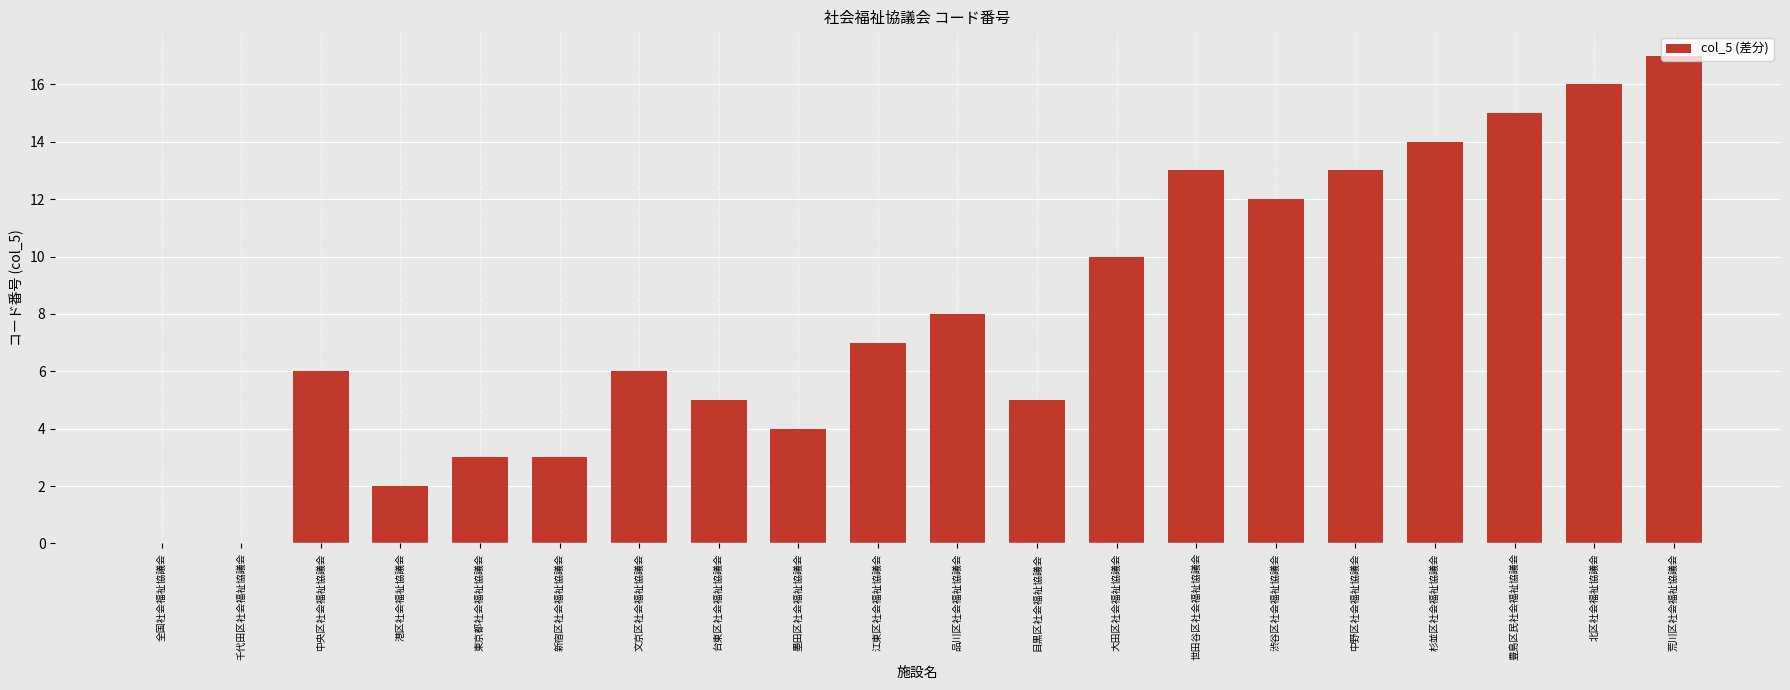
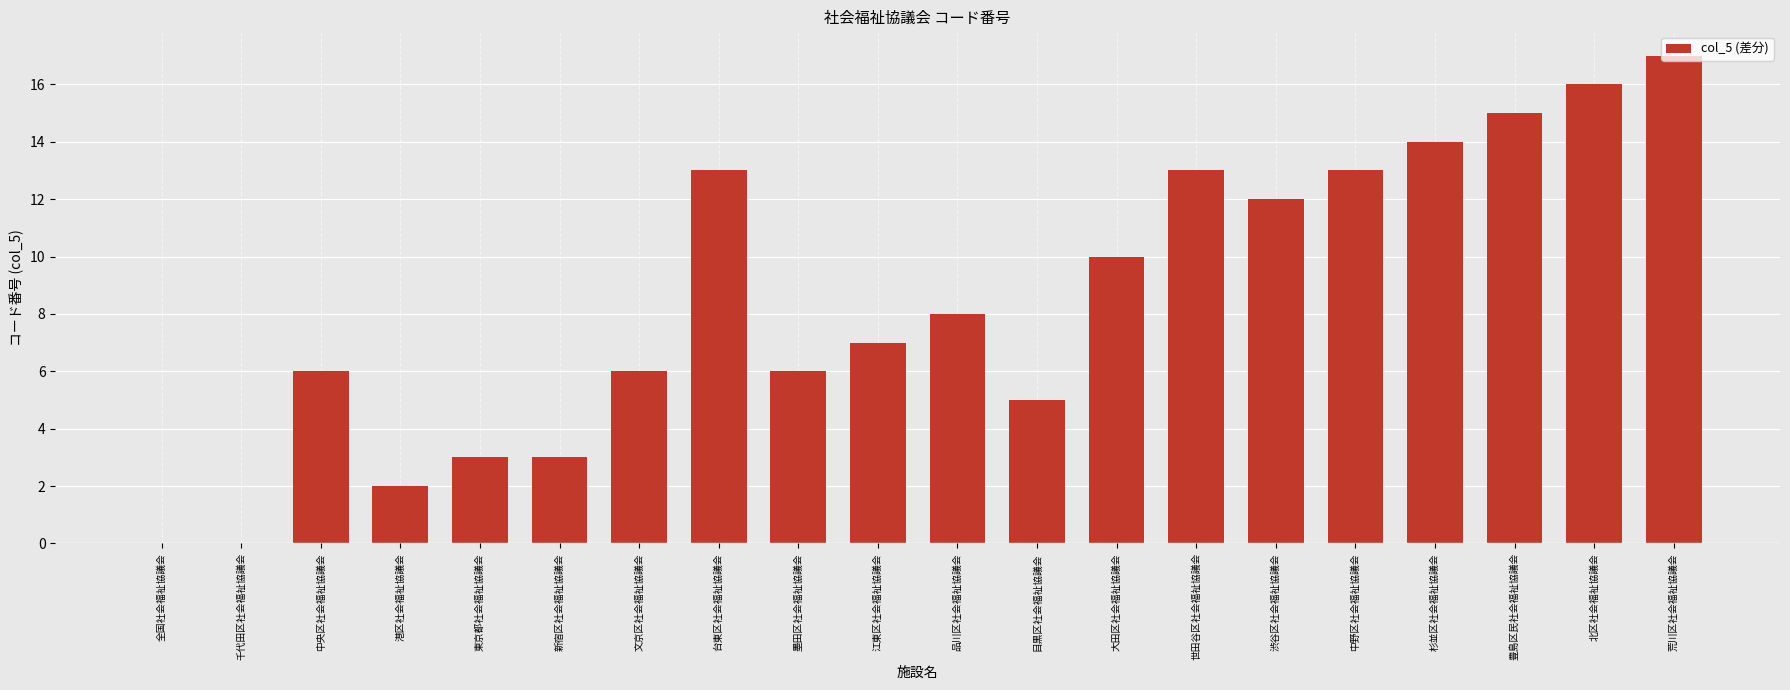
  {
    "全国社会福祉協議会": 0.0,
    "千代田区社会福祉協議会": 0.0,
    "中央区社会福祉協議会": 6.0,
    "港区社会福祉協議会": 2.0,
    "東京都社会福祉協議会": 3.0,
    "新宿区社会福祉協議会": 3.0,
    "文京区社会福祉協議会": 6.0,
-   "台東区社会福祉協議会": 5.0,
-   "墨田区社会福祉協議会": 4.0,
+   "台東区社会福祉協議会": 13.0,
+   "墨田区社会福祉協議会": 6.0,
    "江東区社会福祉協議会": 7.0,
    "品川区社会福祉協議会": 8.0,
    "目黒区社会福祉協議会": 5.0,
    "大田区社会福祉協議会": 10.0,
    "世田谷区社会福祉協議会": 13.0,
    "渋谷区社会福祉協議会": 12.0,
    "中野区社会福祉協議会": 13.0,
    "杉並区社会福祉協議会": 14.0,
    "豊島区民社会福祉協議会": 15.0,
    "北区社会福祉協議会": 16.0
  }
